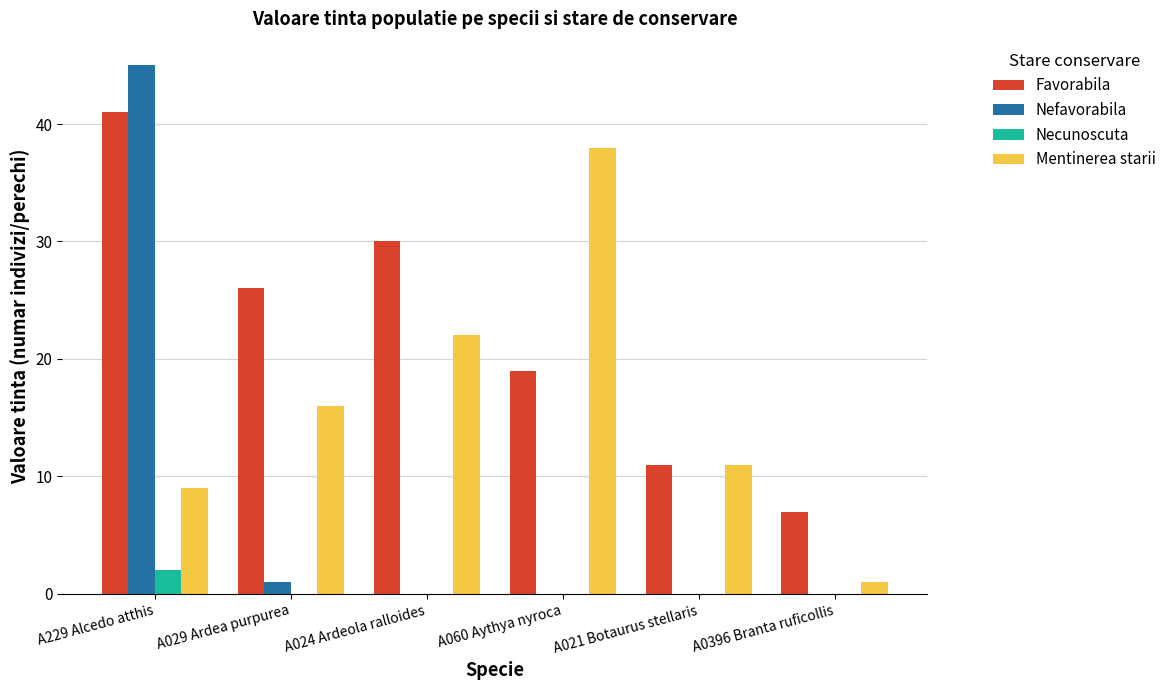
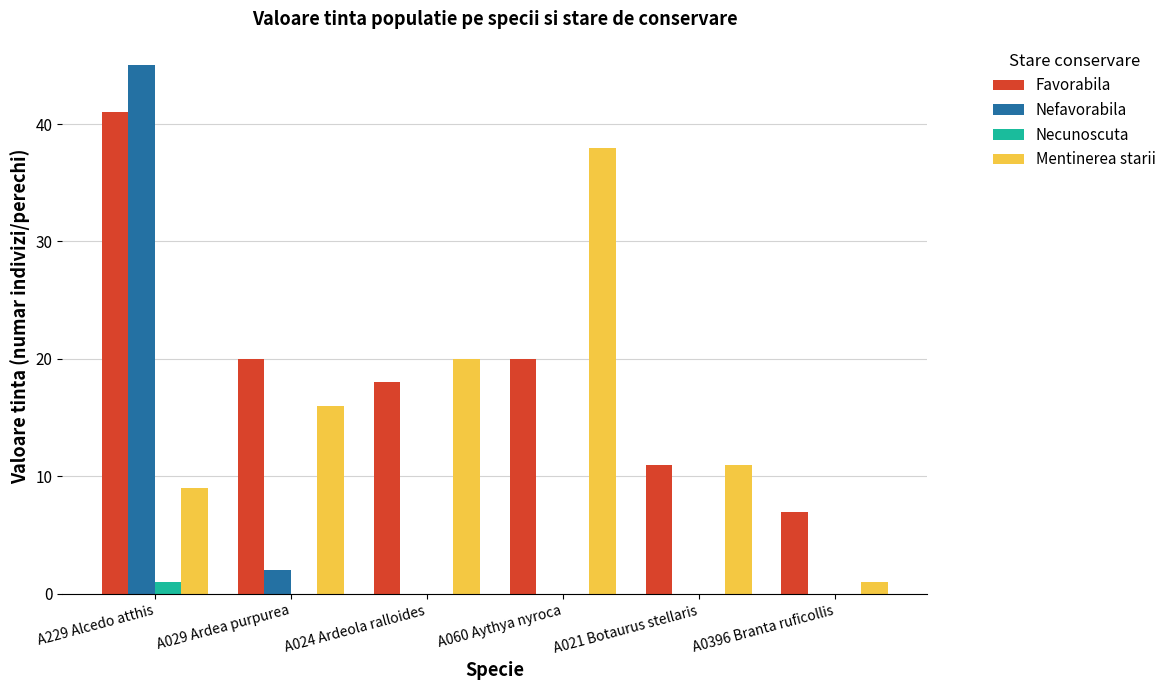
  {
    "Favorabila": {
      "A229 Alcedo atthis": 41,
-     "A029 Ardea purpurea": 26,
-     "A024 Ardeola ralloides": 30,
-     "A060 Aythya nyroca": 19,
+     "A029 Ardea purpurea": 20,
+     "A024 Ardeola ralloides": 18,
+     "A060 Aythya nyroca": 20,
      "A021 Botaurus stellaris": 11,
      "A0396 Branta ruficollis": 7
    },
    "Nefavorabila": {
      "A229 Alcedo atthis": 45,
-     "A029 Ardea purpurea": 1,
+     "A029 Ardea purpurea": 2,
      "A024 Ardeola ralloides": 0,
      "A060 Aythya nyroca": 0,
      "A021 Botaurus stellaris": 0,
      "A0396 Branta ruficollis": 0
    },
    "Necunoscuta": {
-     "A229 Alcedo atthis": 2,
+     "A229 Alcedo atthis": 1,
      "A029 Ardea purpurea": 0,
      "A024 Ardeola ralloides": 0,
      "A060 Aythya nyroca": 0,
      "A021 Botaurus stellaris": 0,
      "A0396 Branta ruficollis": 0
    },
    "Mentinerea starii": {
      "A229 Alcedo atthis": 9,
      "A029 Ardea purpurea": 16,
-     "A024 Ardeola ralloides": 22,
+     "A024 Ardeola ralloides": 20,
      "A060 Aythya nyroca": 38,
      "A021 Botaurus stellaris": 11,
      "A0396 Branta ruficollis": 1
    }
  }
